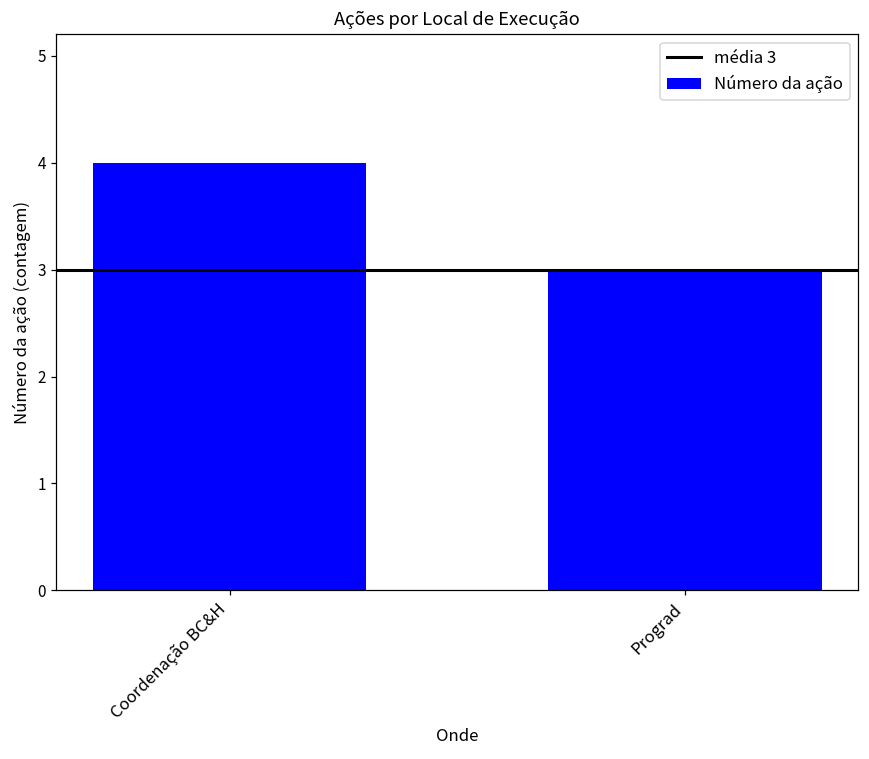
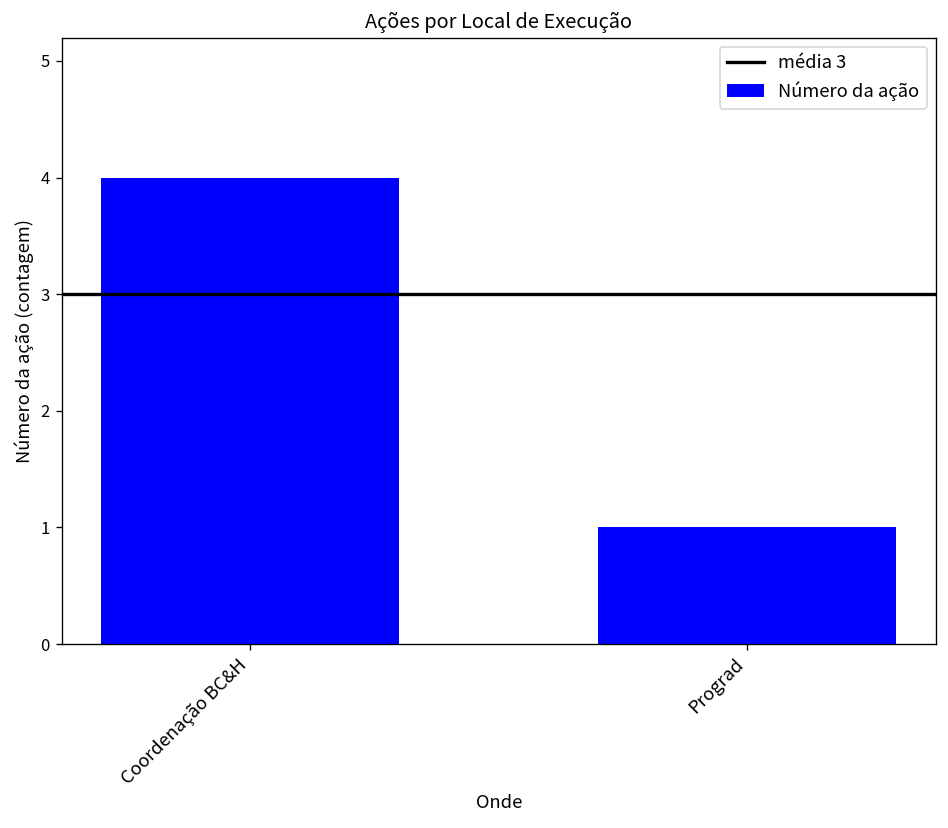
  {
    "Coordenação BC&H": 4,
-   "Prograd": 3
+   "Prograd": 1
  }
